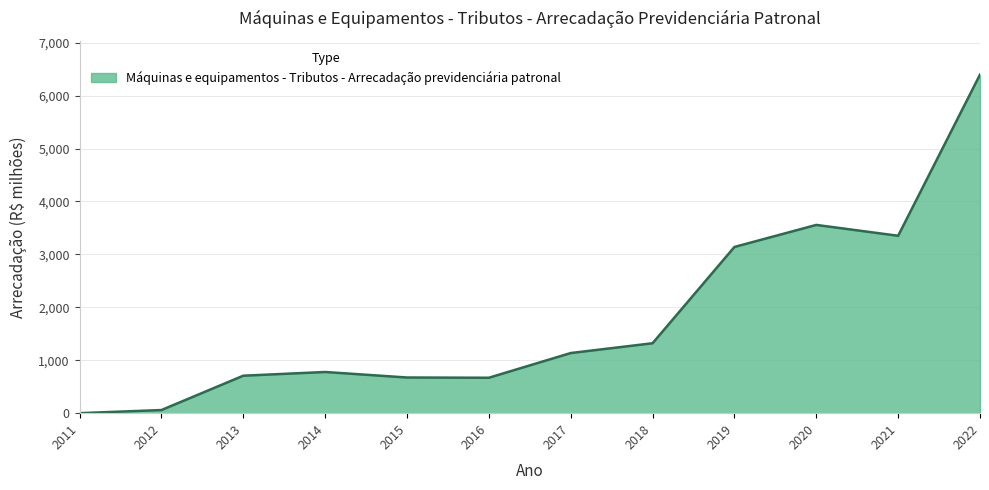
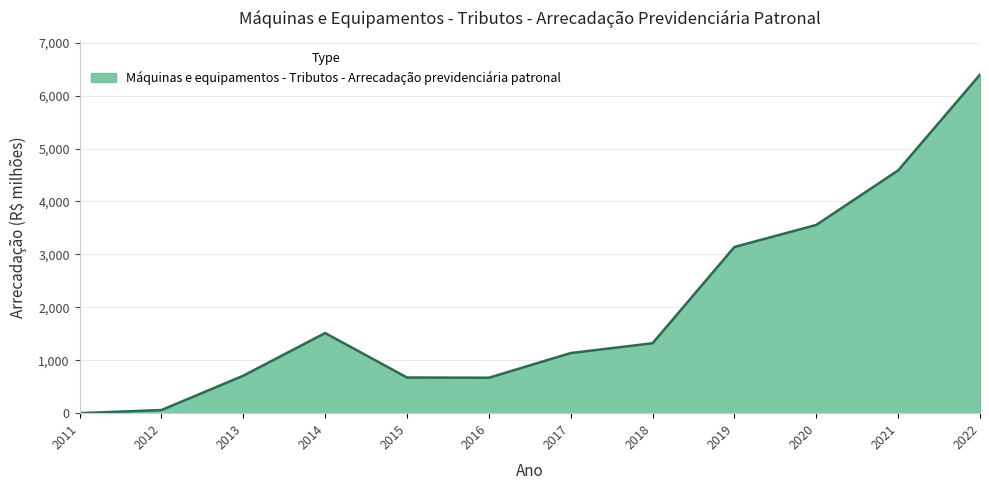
  {
    "2011": "0",
    "2012": "100",
    "2013": "700",
-   "2014": "800",
+   "2014": "1,500",
    "2015": "700",
    "2016": "700",
    "2017": "1,100",
    "2018": "1,300",
    "2019": "3,100",
    "2020": "3,600",
-   "2021": "3,400",
+   "2021": "4,600",
    "2022": "6,400"
  }
